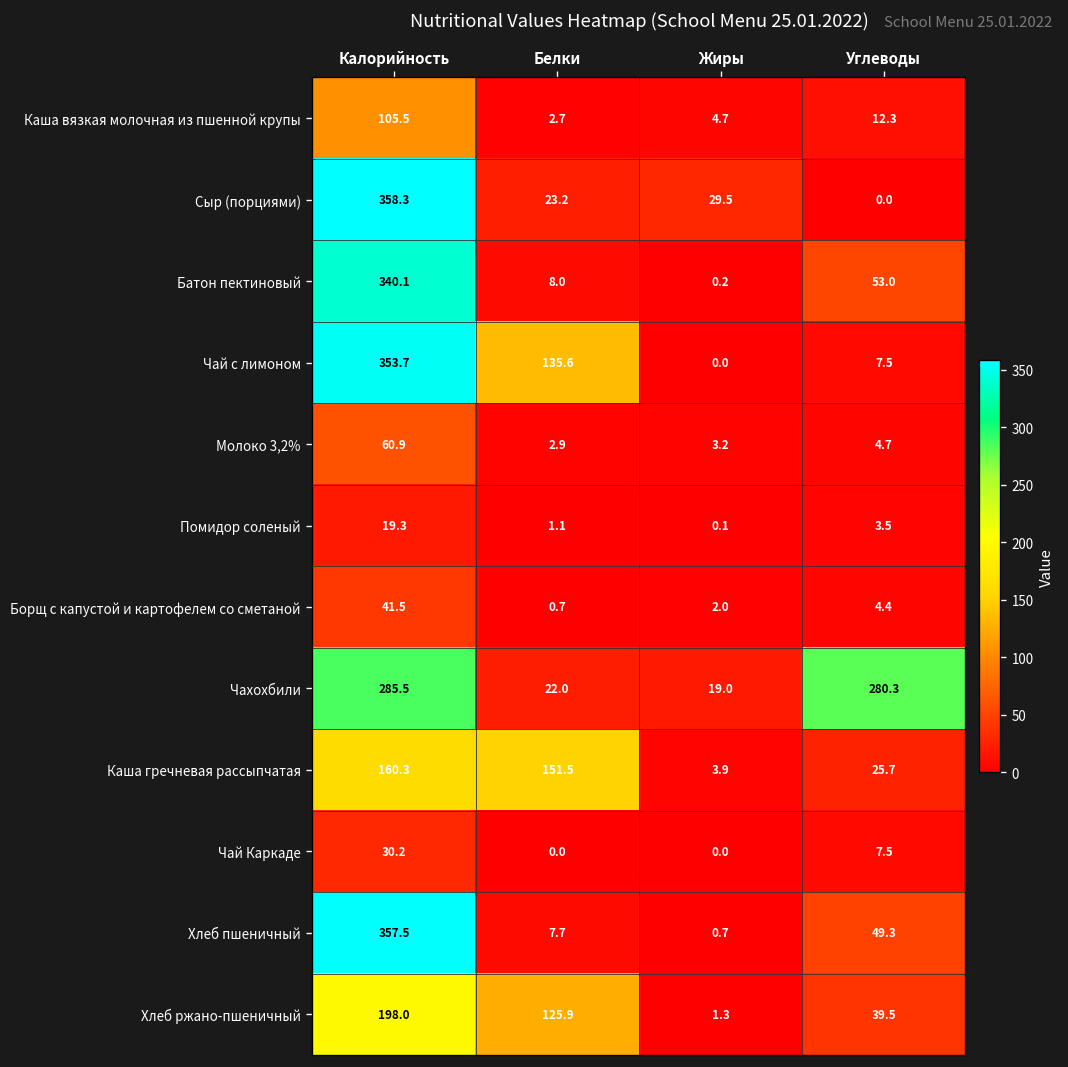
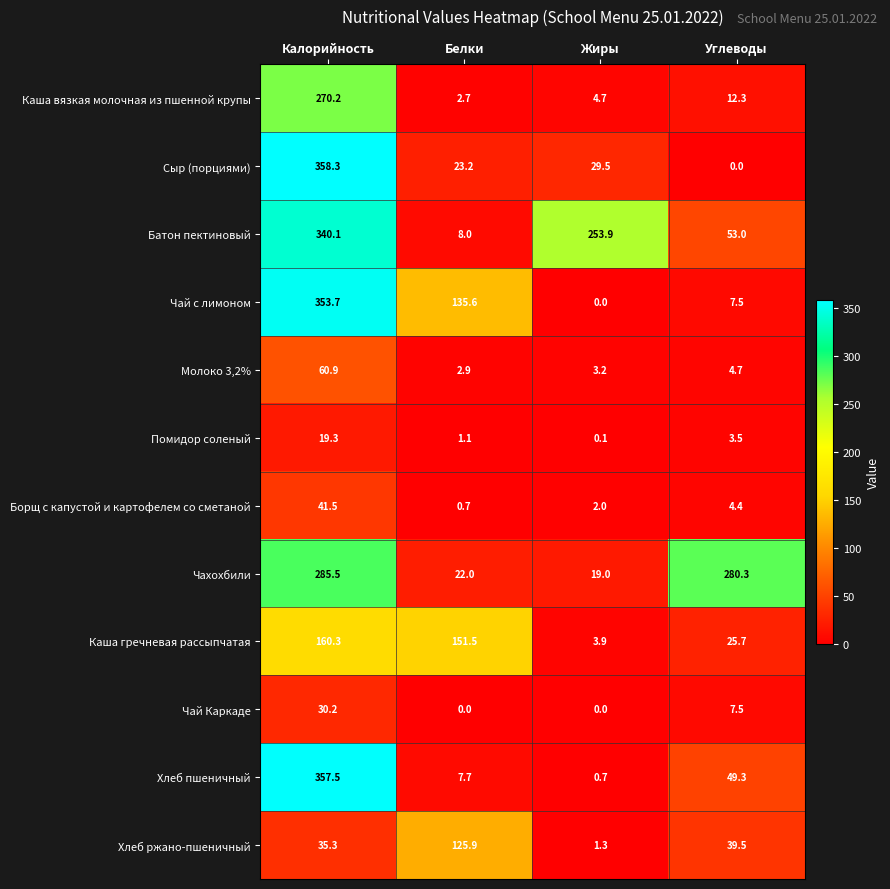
  {
    "Каша вязкая молочная из пшенной крупы": {
-     "Калорийность": 105.5,
+     "Калорийность": 270.2,
      "Белки": 2.7,
      "Жиры": 4.7,
      "Углеводы": 12.3
    },
    "Сыр (порциями)": {
      "Калорийность": 358.3,
      "Белки": 23.2,
      "Жиры": 29.5,
      "Углеводы": 0.0
    },
    "Батон пектиновый": {
      "Калорийность": 340.1,
      "Белки": 8.0,
-     "Жиры": 0.2,
+     "Жиры": 253.9,
      "Углеводы": 53.0
    },
    "Чай с лимоном": {
      "Калорийность": 353.7,
      "Белки": 135.6,
      "Жиры": 0.0,
      "Углеводы": 7.5
    },
    "Молоко 3,2%": {
      "Калорийность": 60.9,
      "Белки": 2.9,
      "Жиры": 3.2,
      "Углеводы": 4.7
    },
    "Помидор соленый": {
      "Калорийность": 19.3,
      "Белки": 1.1,
      "Жиры": 0.1,
      "Углеводы": 3.5
    },
    "Борщ с капустой и картофелем со сметаной": {
      "Калорийность": 41.5,
      "Белки": 0.7,
      "Жиры": 2.0,
      "Углеводы": 4.4
    },
    "Чахохбили": {
      "Калорийность": 285.5,
      "Белки": 22.0,
      "Жиры": 19.0,
      "Углеводы": 280.3
    },
    "Каша гречневая рассыпчатая": {
      "Калорийность": 160.3,
      "Белки": 151.5,
      "Жиры": 3.9,
      "Углеводы": 25.7
    },
    "Чай Каркаде": {
      "Калорийность": 30.2,
      "Белки": 0.0,
      "Жиры": 0.0,
      "Углеводы": 7.5
    },
    "Хлеб пшеничный": {
      "Калорийность": 357.5,
      "Белки": 7.7,
      "Жиры": 0.7,
      "Углеводы": 49.3
    },
    "Хлеб ржано-пшеничный": {
-     "Калорийность": 198.0,
+     "Калорийность": 35.3,
      "Белки": 125.9,
      "Жиры": 1.3,
      "Углеводы": 39.5
    }
  }
